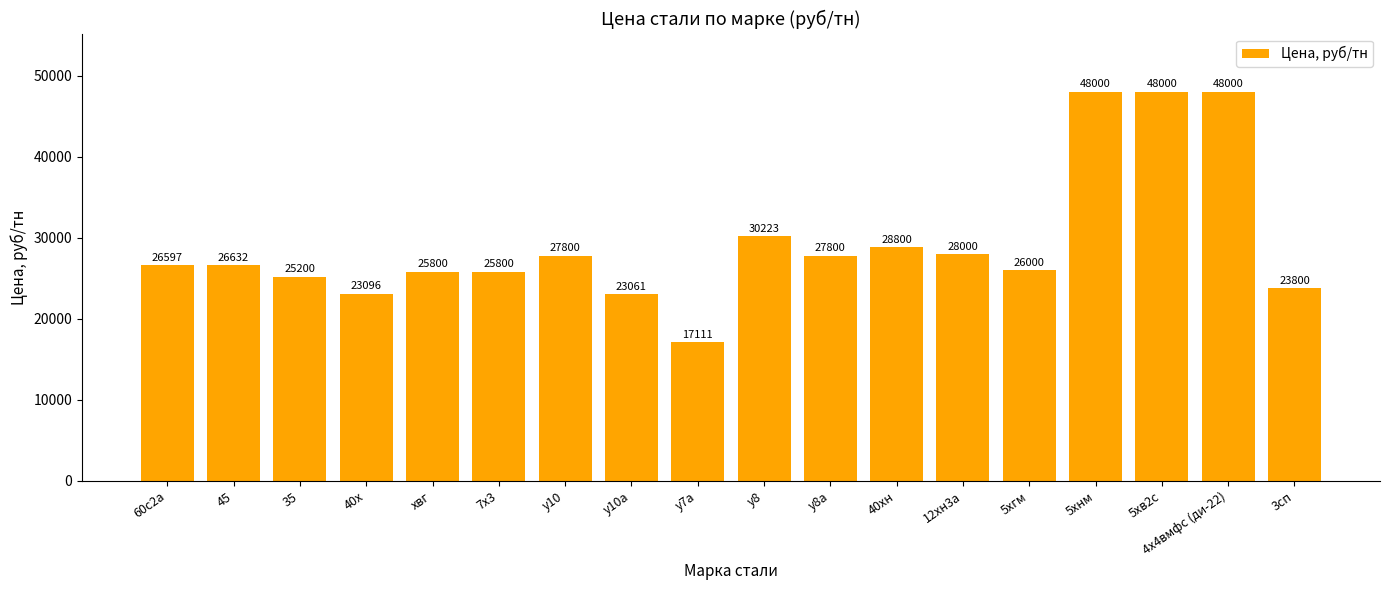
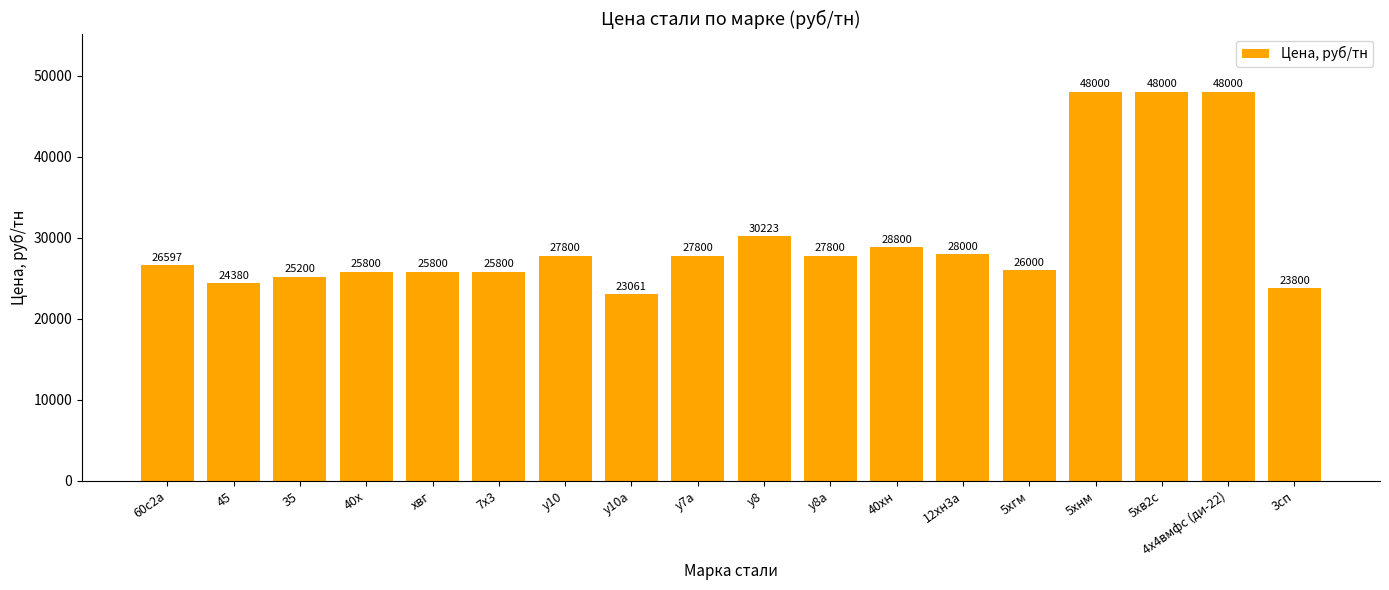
  {
    "60с2а": 26597,
-   "45": 26632,
+   "45": 24380,
    "35": 25200,
-   "40х": 23096,
+   "40х": 25800,
    "хвг": 25800,
    "7х3": 25800,
    "у10": 27800,
    "у10а": 23061,
-   "у7а": 17111,
+   "у7а": 27800,
    "у8": 30223,
    "у8а": 27800,
    "40хн": 28800,
    "12хн3а": 28000,
    "5хгм": 26000,
    "5хнм": 48000,
    "5хв2с": 48000,
    "4х4вмфс (ди-22)": 48000,
    "3сп": 23800
  }
